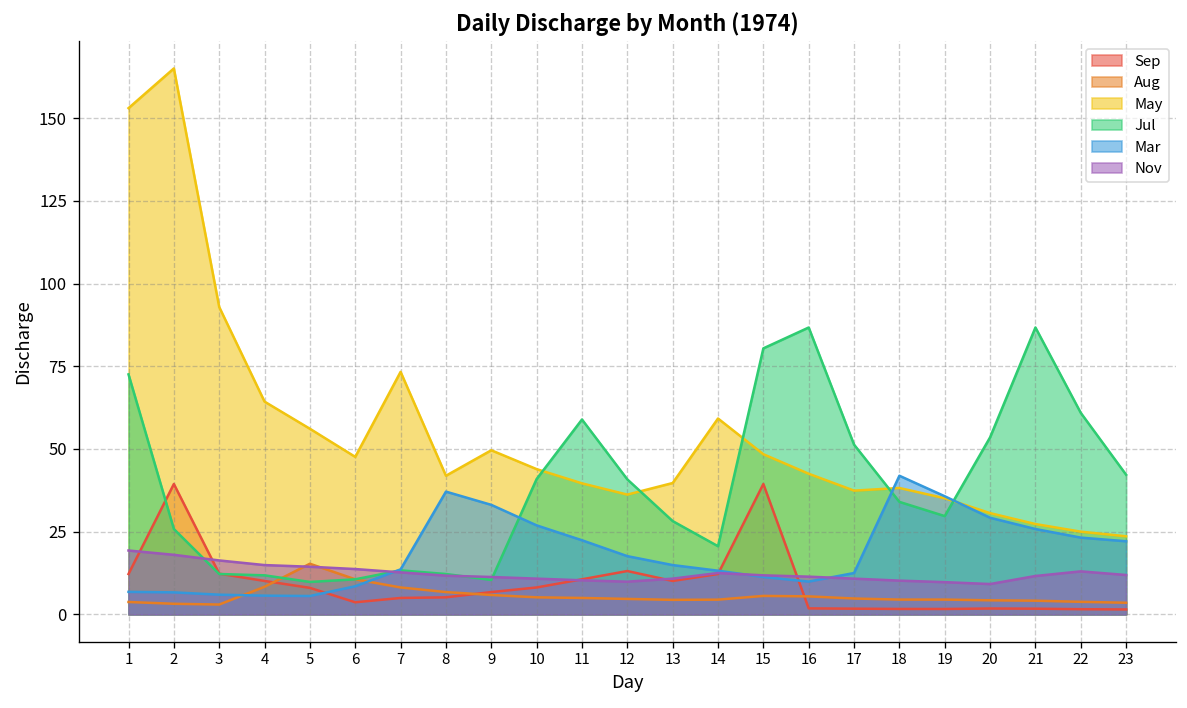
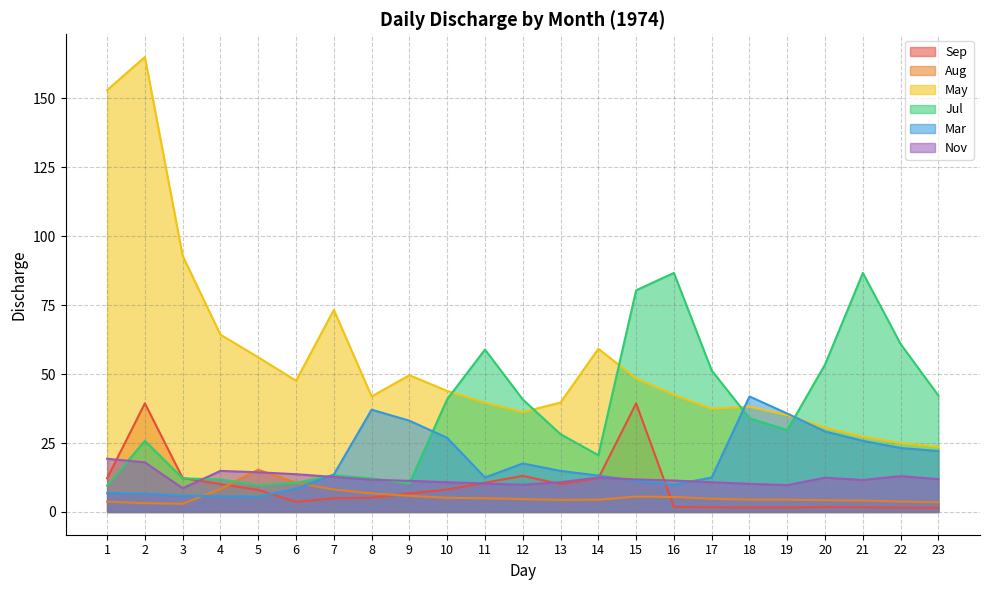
  {
    "May": {
      "1": 153,
      "2": 165,
      "3": 93,
      "4": 64,
      "5": 56,
      "6": 48,
      "7": 73,
      "8": 42,
      "9": 50,
      "10": 44,
      "11": 40,
      "12": 36,
      "13": 40,
      "14": 59,
      "15": 48,
      "16": 43,
      "17": 37,
      "18": 38,
      "20": 31,
      "21": 27,
      "22": 25,
      "23": 24
    },
    "Jul": {
-     "1": 73,
+     "1": 10,
      "2": 26,
      "4": 12,
      "5": 10,
      "10": 41,
      "11": 59,
      "12": 41,
      "13": 28,
      "14": 21,
      "15": 80,
      "16": 87,
      "17": 51,
      "18": 34,
      "19": 30,
      "20": 54,
      "21": 87,
      "22": 61,
      "23": 42
    },
    "Mar": {
      "1": 7,
      "2": 7,
      "3": 6,
      "4": 6,
      "5": 6,
      "6": 9,
      "8": 37,
      "9": 33,
      "10": 27,
-     "11": 22,
+     "11": 13,
      "12": 18,
      "13": 15,
      "16": 10,
      "17": 13,
      "18": 42,
      "20": 29,
      "21": 26,
      "22": 23,
      "23": 22
    },
    "Nov": {
      "1": 19,
      "2": 18,
-     "3": 16,
+     "3": 9,
      "4": 15,
      "6": 14,
      "10": 11,
      "12": 10,
      "16": 11,
      "17": 11,
      "18": 10,
      "19": 10,
-     "20": 9,
+     "20": 12,
      "21": 12,
      "22": 13,
      "23": 12
    }
  }
